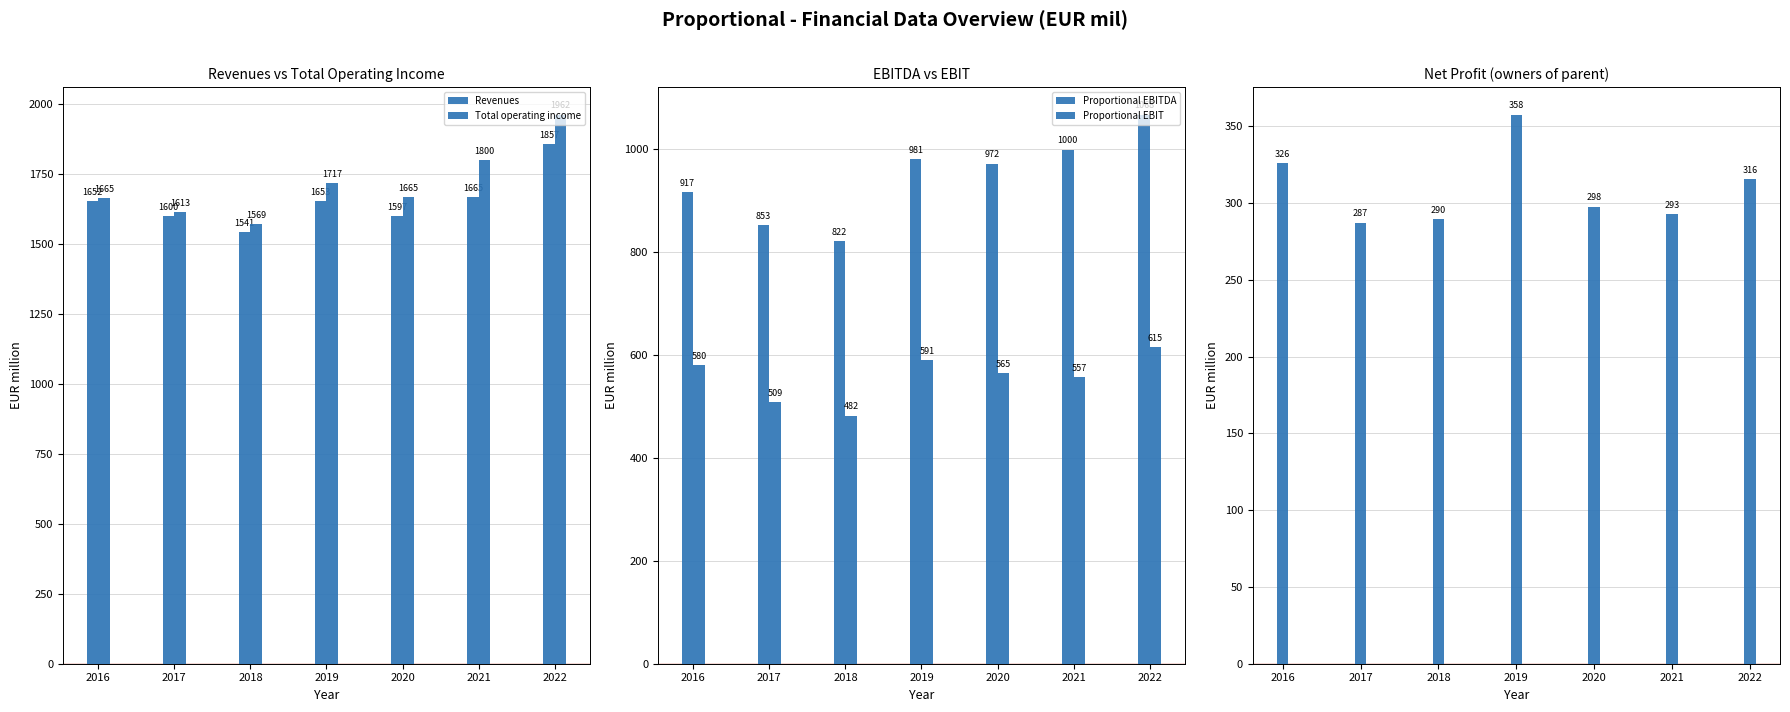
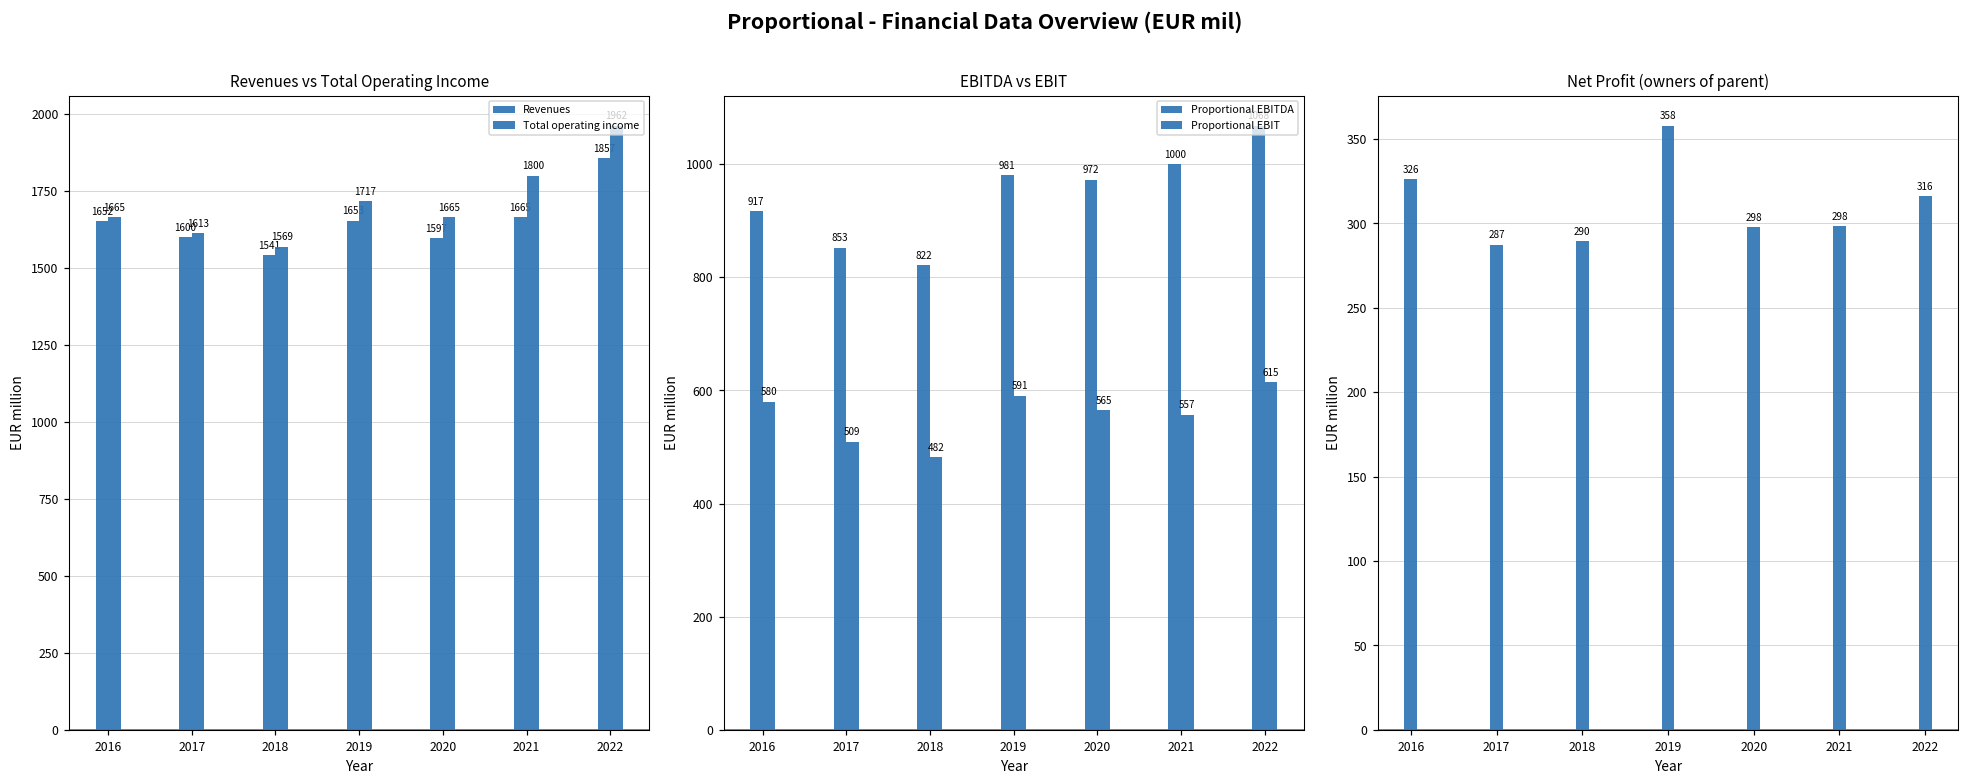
  {
    "Net Profit (owners of parent)": {
      "2016": 326,
      "2017": 287,
      "2018": 290,
      "2019": 358,
      "2020": 298,
-     "2021": 293,
+     "2021": 298,
      "2022": 316
    }
  }
